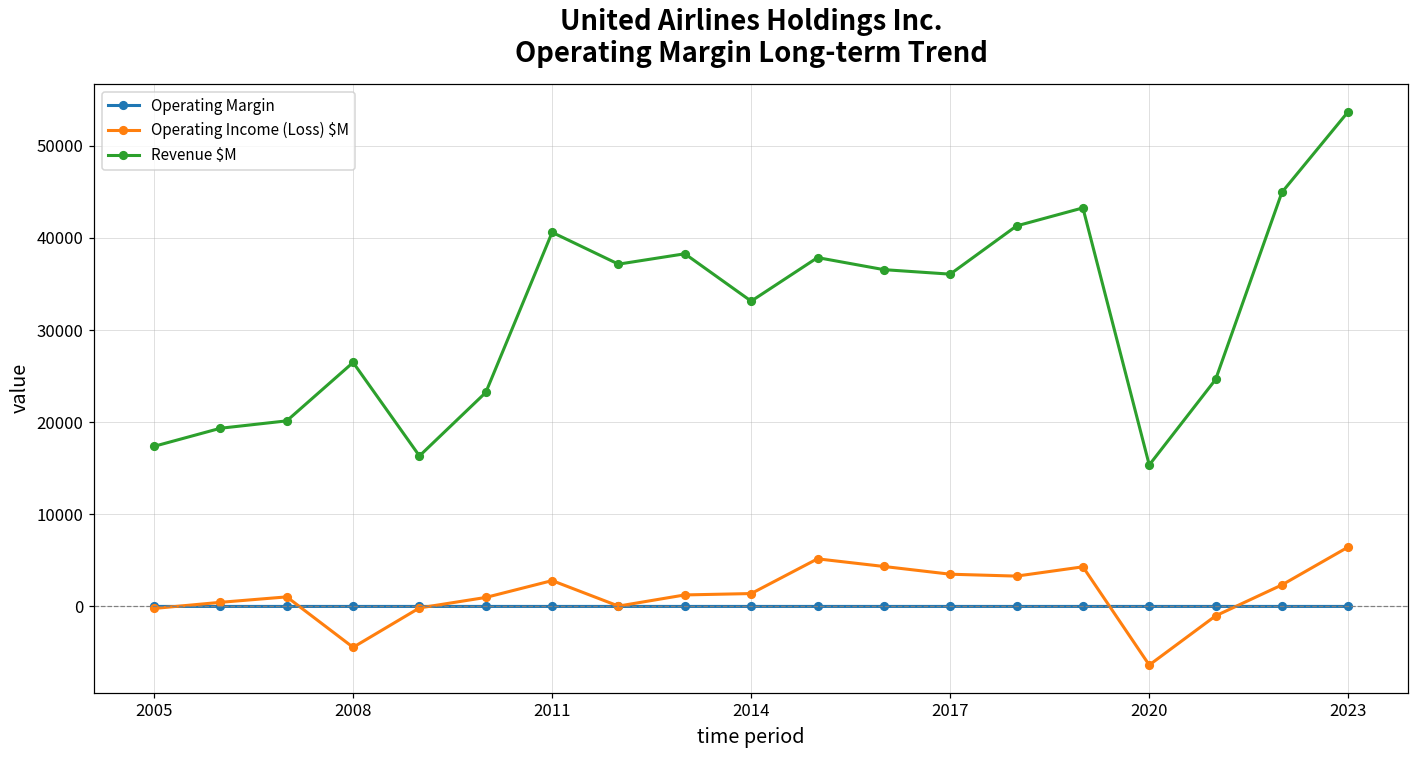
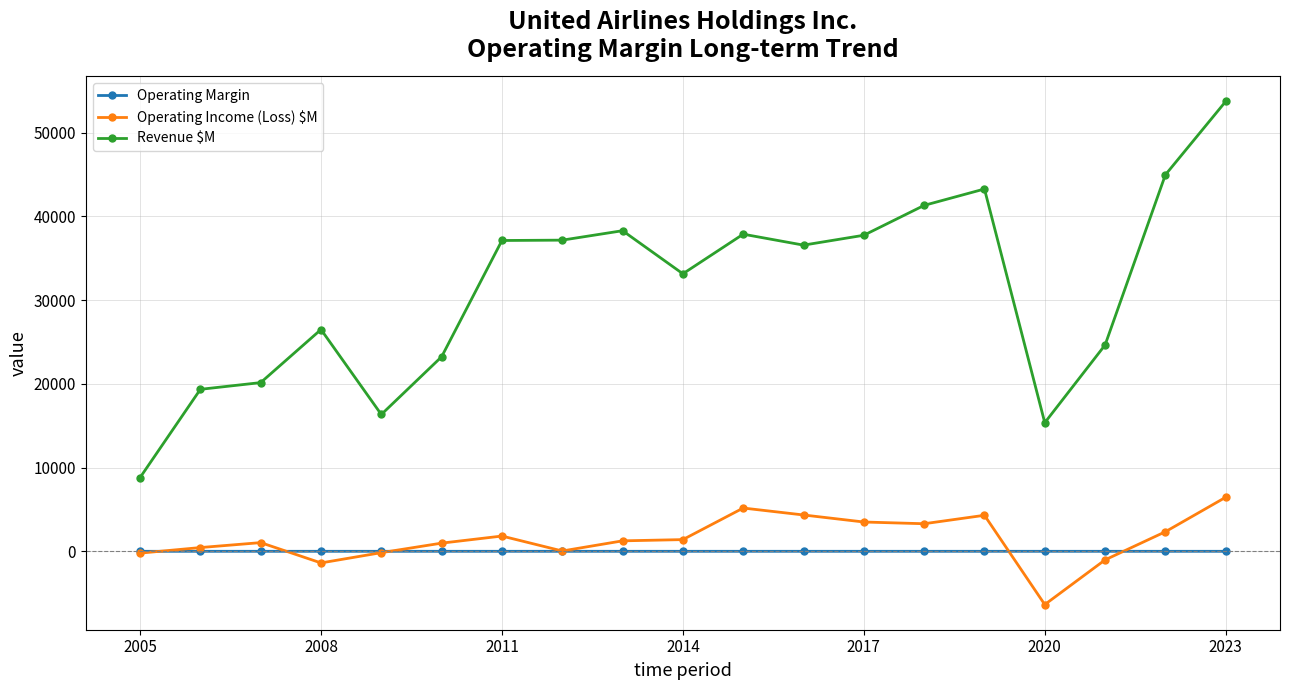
  {
    "Operating Margin": {
      "2008": 0,
      "2011": 0,
      "2014": 0,
      "2017": 0,
      "2020": 0,
      "2023": 0
    },
    "Operating Income (Loss) $M": {
-     "2008": -4000,
-     "2011": 3000,
+     "2008": -1000,
+     "2011": 2000,
      "2014": 1000,
      "2017": 3000,
      "2020": -6000,
      "2023": 6000
    },
    "Revenue $M": {
-     "2005": 17000,
+     "2005": 9000,
      "2008": 26000,
-     "2011": 41000,
+     "2011": 37000,
      "2014": 33000,
-     "2017": 36000,
+     "2017": 38000,
      "2020": 15000,
      "2023": 54000
    }
  }
